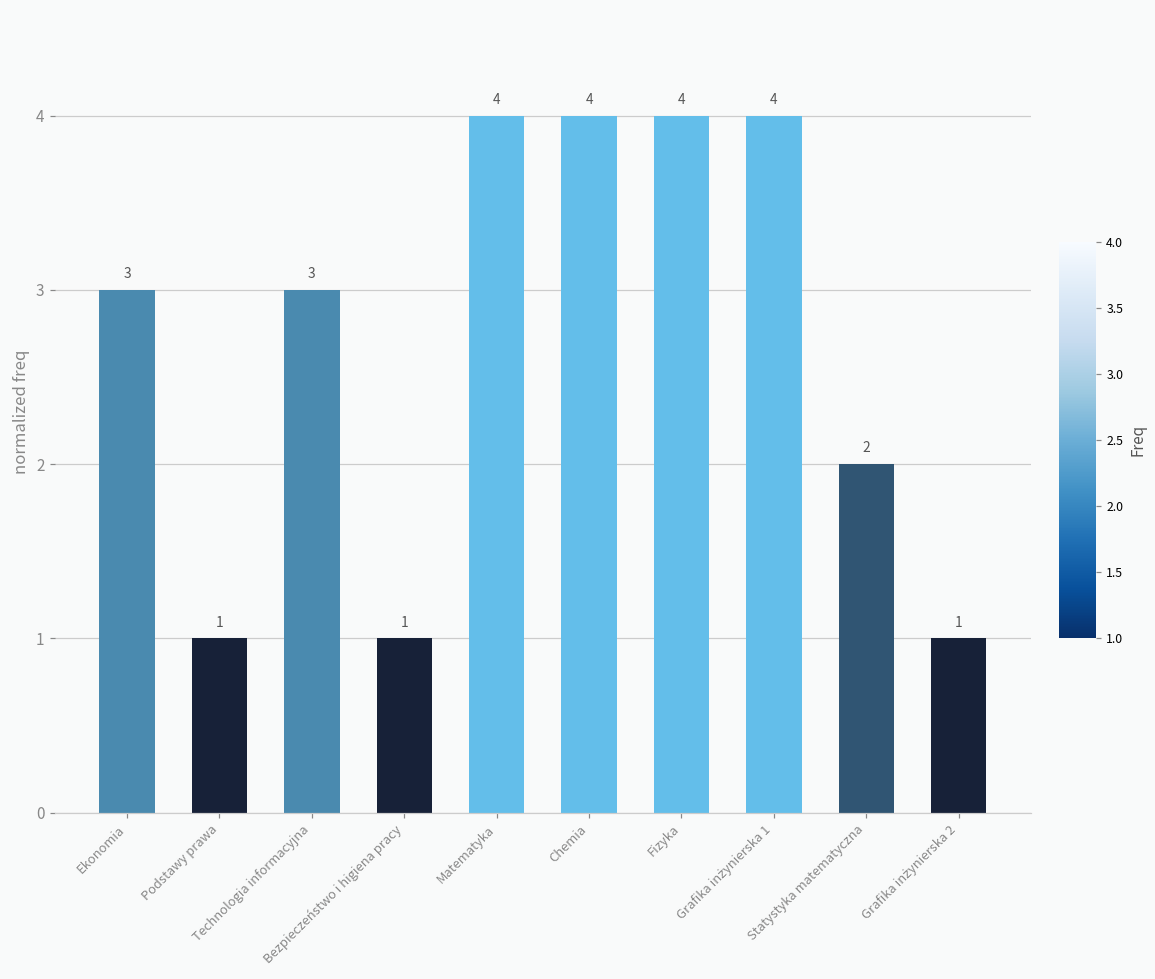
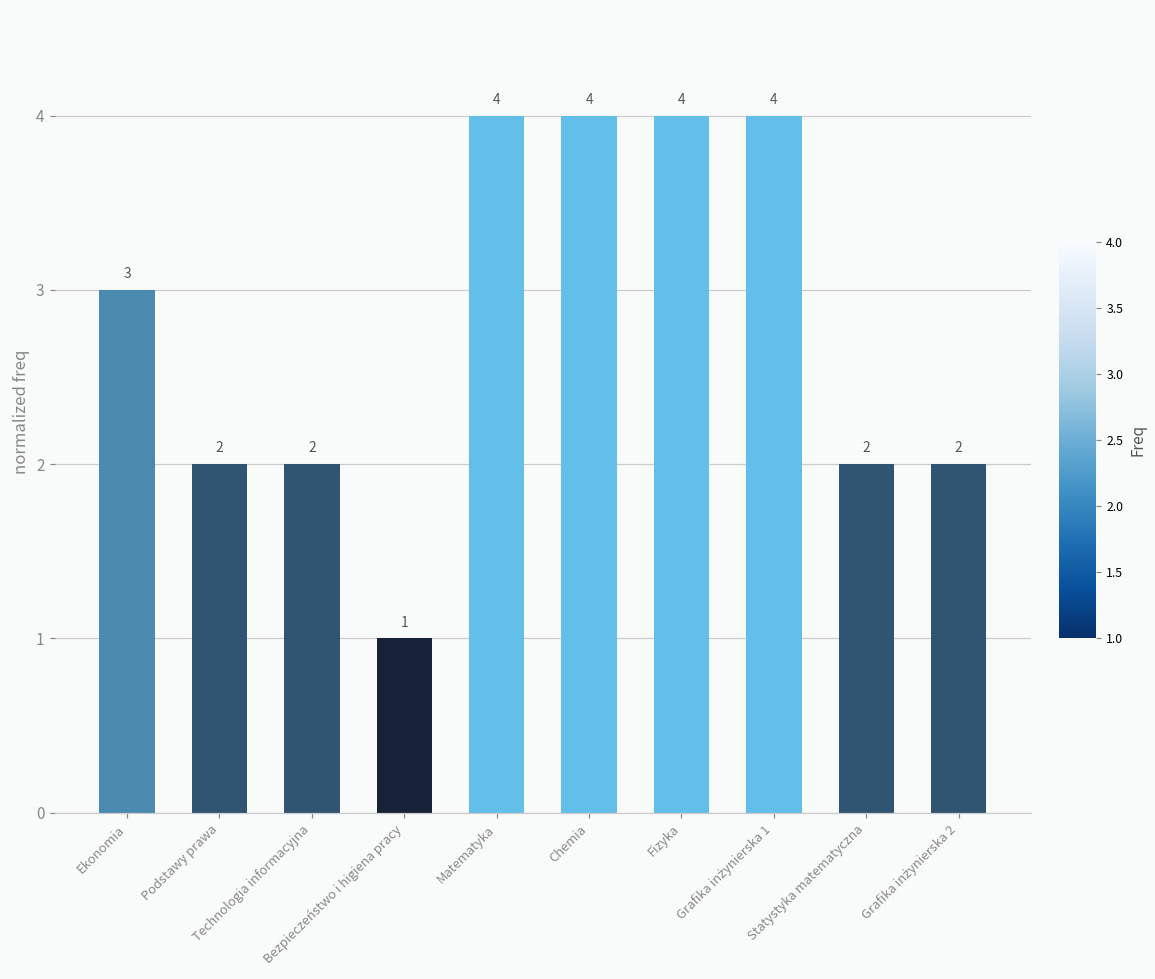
  {
    "Ekonomia": 3,
-   "Podstawy prawa": 1,
-   "Technologia informacyjna": 3,
+   "Podstawy prawa": 2,
+   "Technologia informacyjna": 2,
    "Bezpieczeństwo i higiena pracy": 1,
    "Matematyka": 4,
    "Chemia": 4,
    "Fizyka": 4,
    "Grafika inżynierska 1": 4,
    "Statystyka matematyczna": 2,
-   "Grafika inżynierska 2": 1
+   "Grafika inżynierska 2": 2
  }
